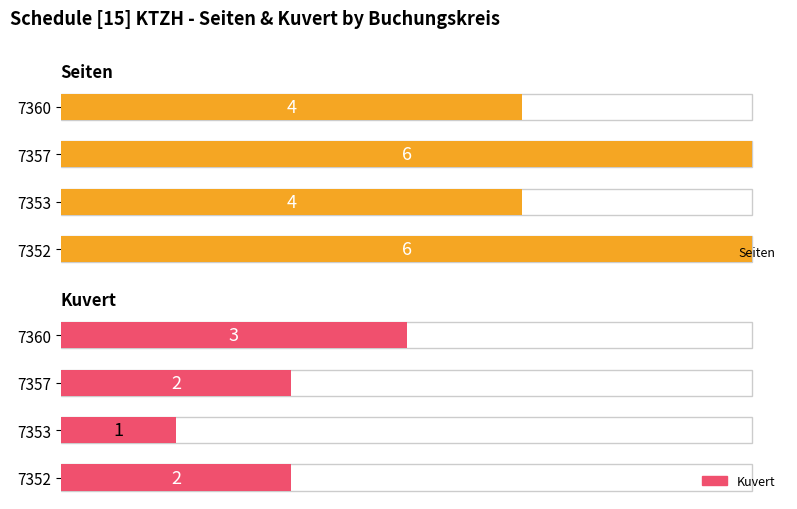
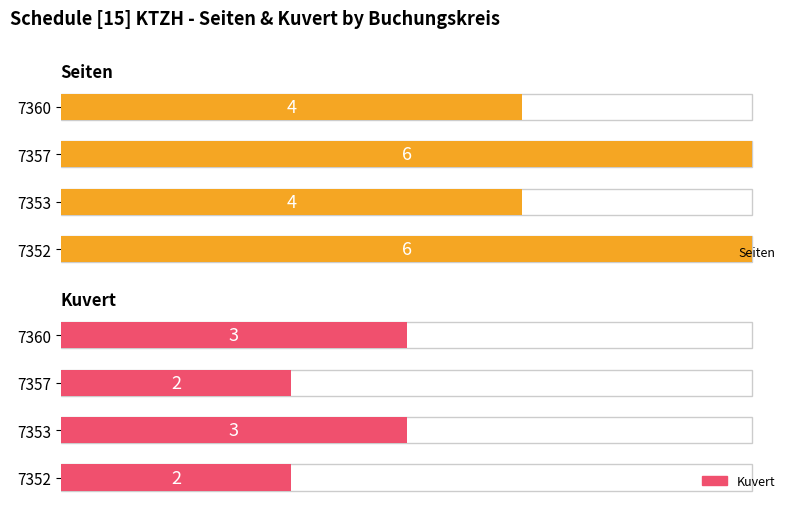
  {
    "Seiten": {
      "Seiten": {
        "7357": 6,
        "7352": 6
      }
    },
    "Kuvert": {
      "Kuvert": {
-       "7353": 1
+       "7353": 3
      }
    }
  }
